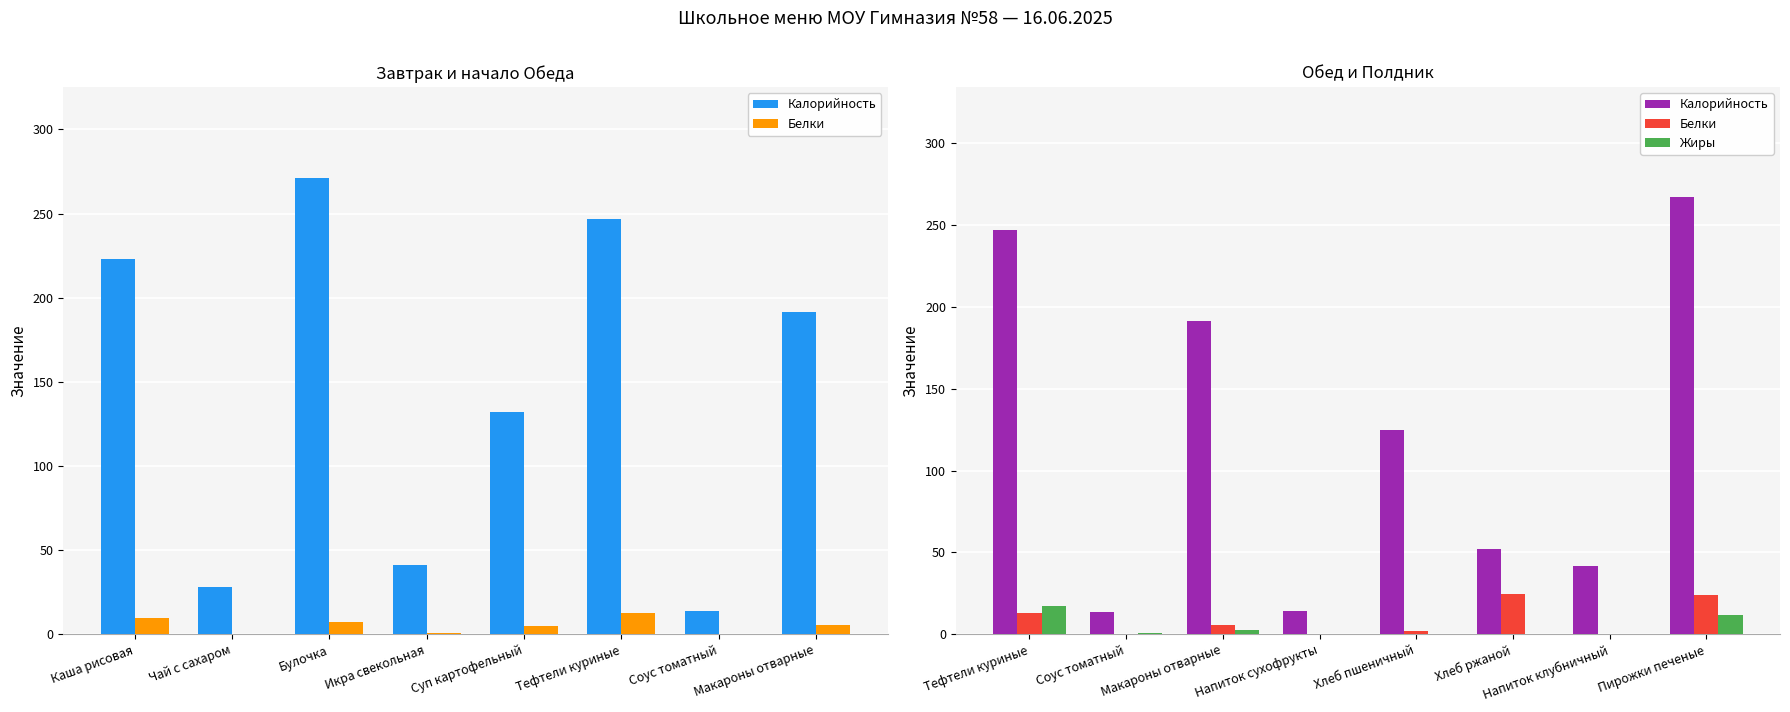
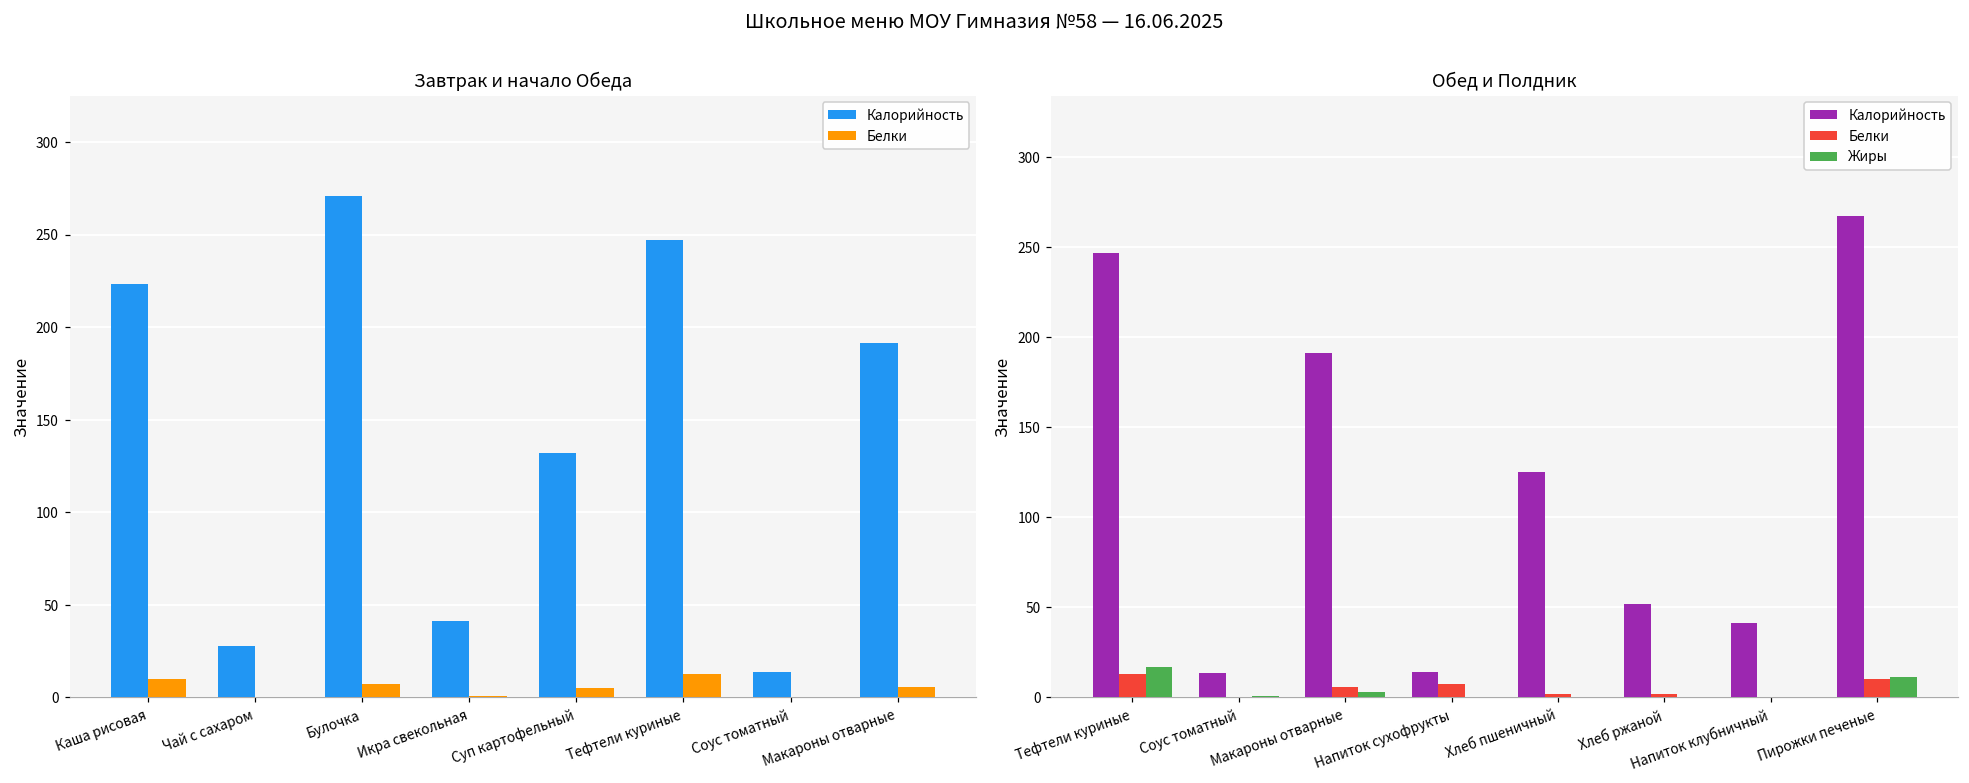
  {
    "Обед и Полдник": {
      "Калорийность": {
        "Тефтели куриные": 247,
        "Соус томатный": 14,
        "Макароны отварные": 191,
        "Напиток сухофрукты": 14,
        "Хлеб пшеничный": 125,
        "Хлеб ржаной": 52,
        "Напиток клубничный": 42,
        "Пирожки печеные": 267
      },
      "Белки": {
        "Тефтели куриные": 13,
        "Макароны отварные": 6,
-       "Напиток сухофрукты": 0,
+       "Напиток сухофрукты": 7,
        "Хлеб пшеничный": 2,
-       "Хлеб ржаной": 25,
-       "Пирожки печеные": 24
+       "Хлеб ржаной": 2,
+       "Пирожки печеные": 10
      },
      "Жиры": {
        "Тефтели куриные": 17,
        "Макароны отварные": 3,
        "Напиток сухофрукты": 0,
        "Пирожки печеные": 12
      }
    }
  }
